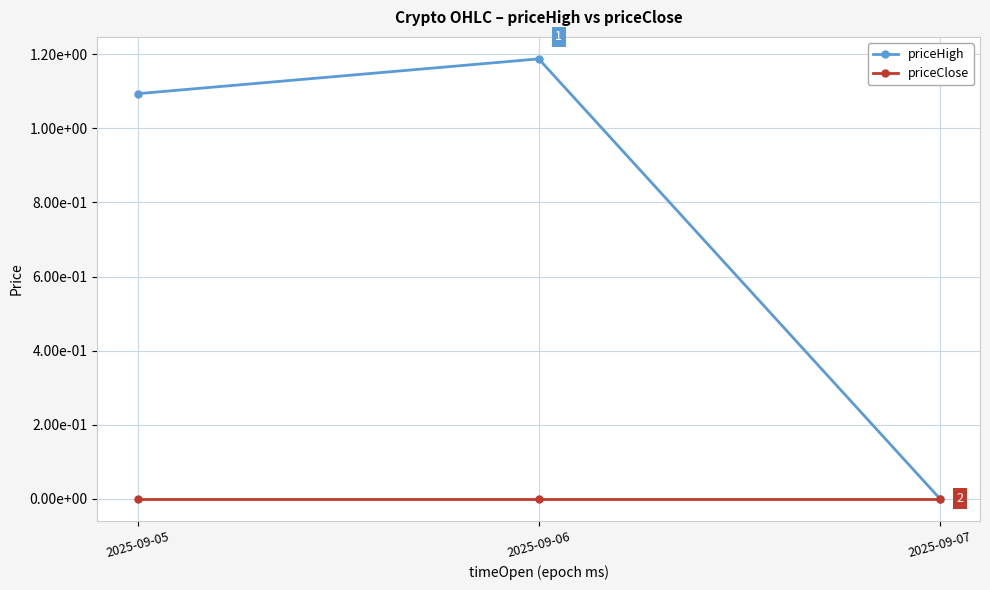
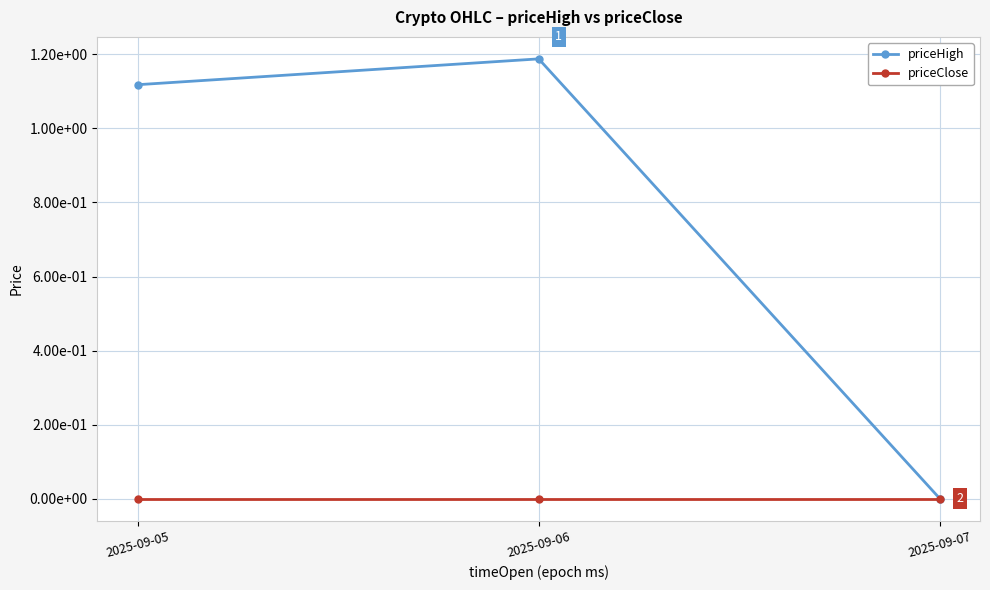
  {
    "priceHigh": {
-     "2025-09-05": 1.09
+     "2025-09-05": 1.12
    },
    "priceClose": {
      "2025-09-05": 0.00,
      "2025-09-06": 0.00
    }
  }
